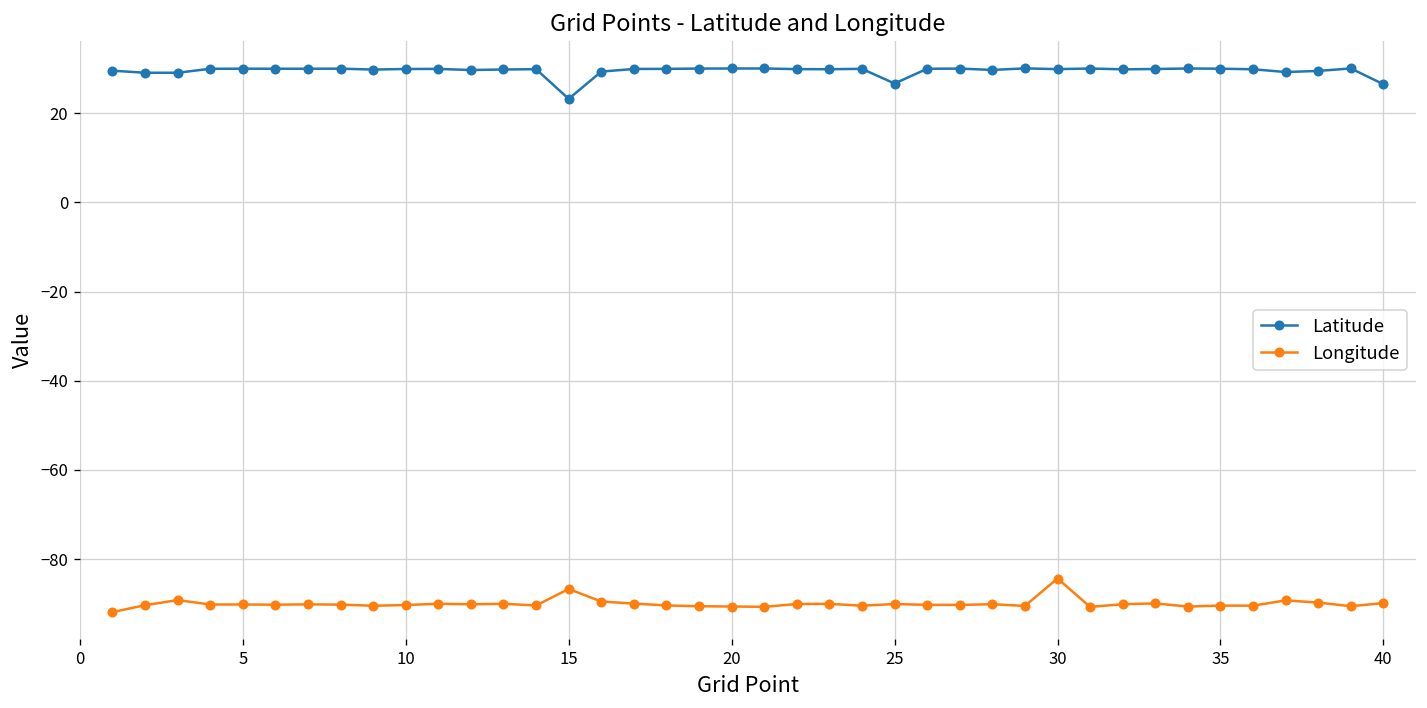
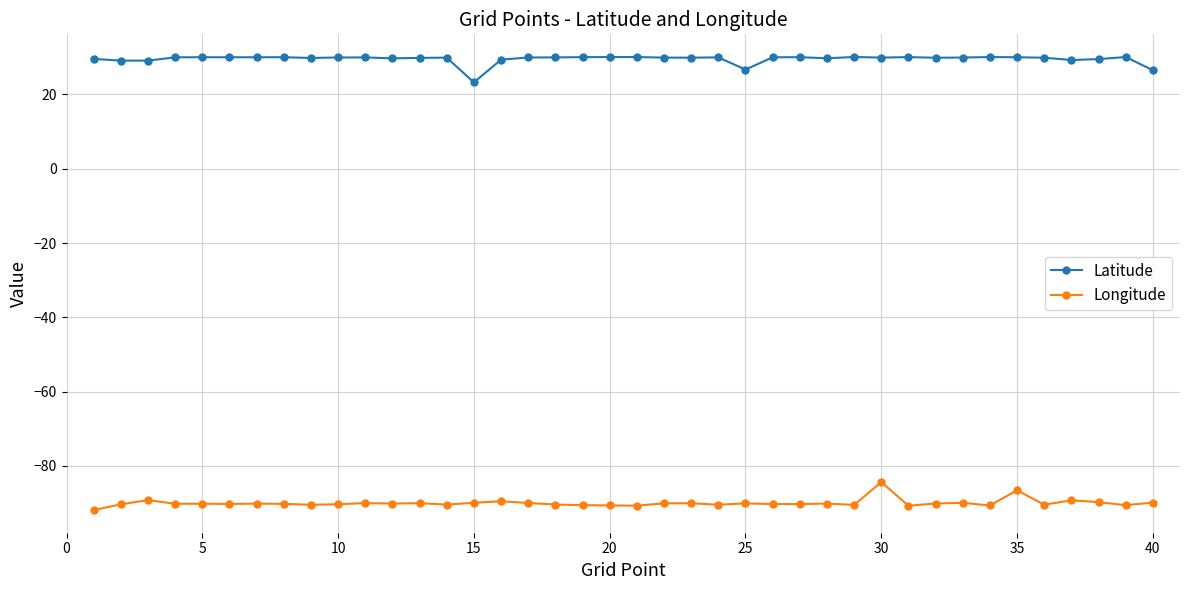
  {
    "Latitude": {
      "5": 30,
      "10": 30,
      "15": 23,
      "20": 30,
      "25": 27,
      "30": 30,
      "35": 30,
      "40": 27
    },
    "Longitude": {
      "5": -90,
      "10": -90,
-     "15": -87,
+     "15": -90,
      "20": -91,
      "25": -90,
      "30": -84,
-     "35": -90,
+     "35": -87,
      "40": -90
    }
  }
